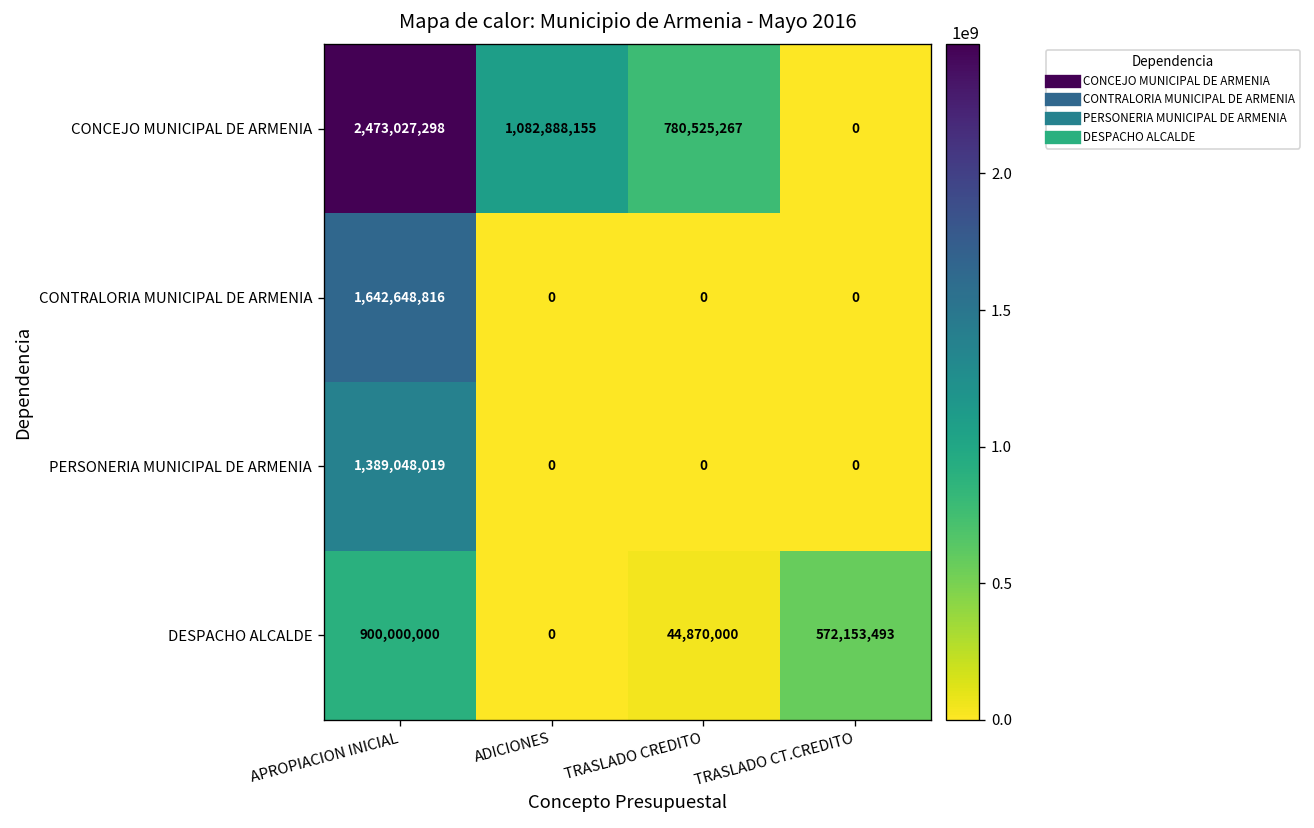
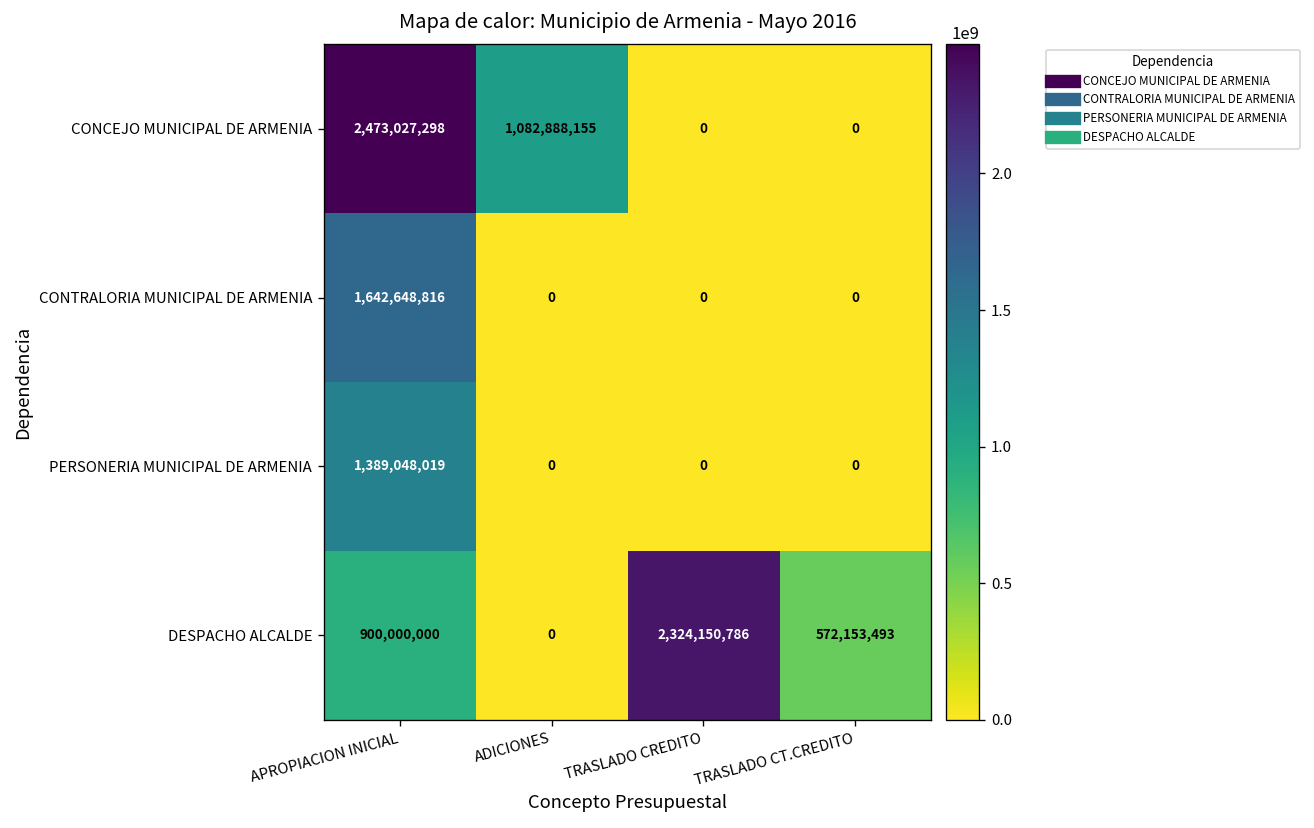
  {
    "CONCEJO MUNICIPAL DE ARMENIA": {
      "APROPIACION INICIAL": "2,473,027,298",
      "ADICIONES": "1,082,888,155",
-     "TRASLADO CREDITO": "780,525,267",
+     "TRASLADO CREDITO": "0",
      "TRASLADO CT.CREDITO": "0"
    },
    "CONTRALORIA MUNICIPAL DE ARMENIA": {
      "APROPIACION INICIAL": "1,642,648,816",
      "ADICIONES": "0",
      "TRASLADO CREDITO": "0",
      "TRASLADO CT.CREDITO": "0"
    },
    "PERSONERIA MUNICIPAL DE ARMENIA": {
      "APROPIACION INICIAL": "1,389,048,019",
      "ADICIONES": "0",
      "TRASLADO CREDITO": "0",
      "TRASLADO CT.CREDITO": "0"
    },
    "DESPACHO ALCALDE": {
      "APROPIACION INICIAL": "900,000,000",
      "ADICIONES": "0",
-     "TRASLADO CREDITO": "44,870,000",
+     "TRASLADO CREDITO": "2,324,150,786",
      "TRASLADO CT.CREDITO": "572,153,493"
    }
  }
